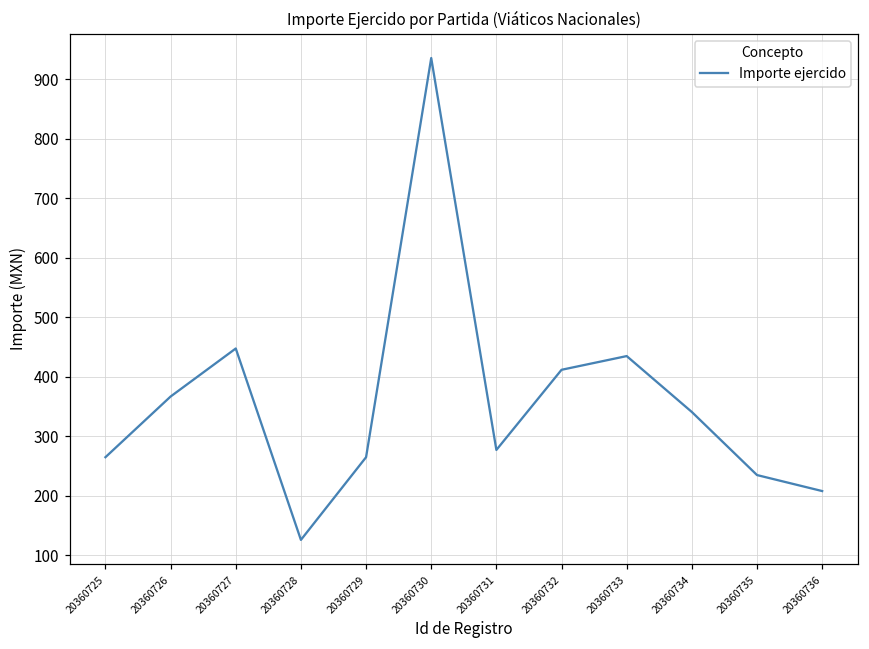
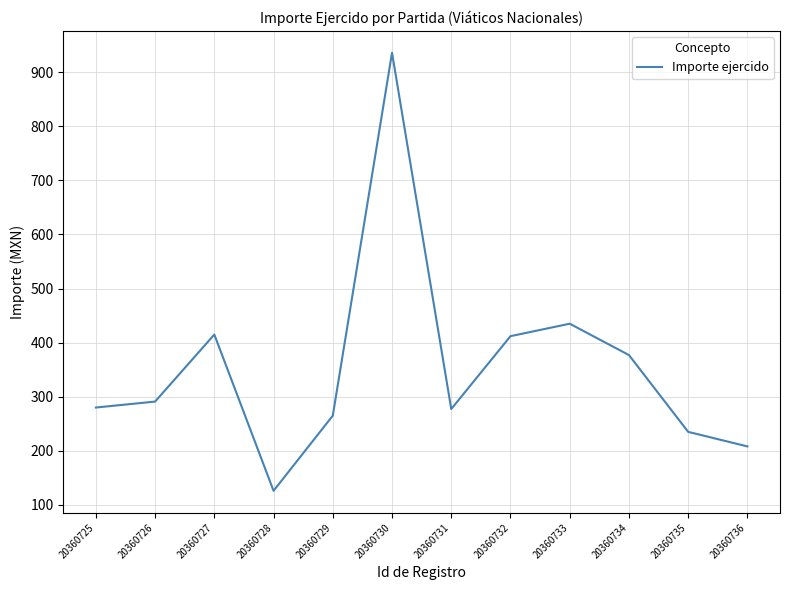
  {
-   "20360725": 270,
-   "20360726": 370,
-   "20360727": 450,
+   "20360725": 280,
+   "20360726": 290,
+   "20360727": 410,
    "20360728": 130,
    "20360729": 260,
    "20360730": 940,
    "20360731": 280,
    "20360732": 410,
    "20360733": 440,
-   "20360734": 340,
+   "20360734": 380,
    "20360735": 230,
    "20360736": 210
  }
